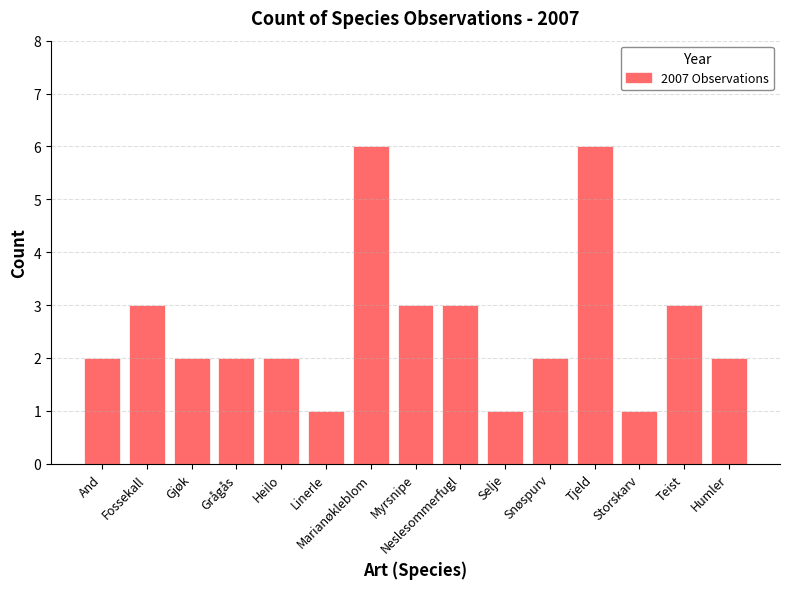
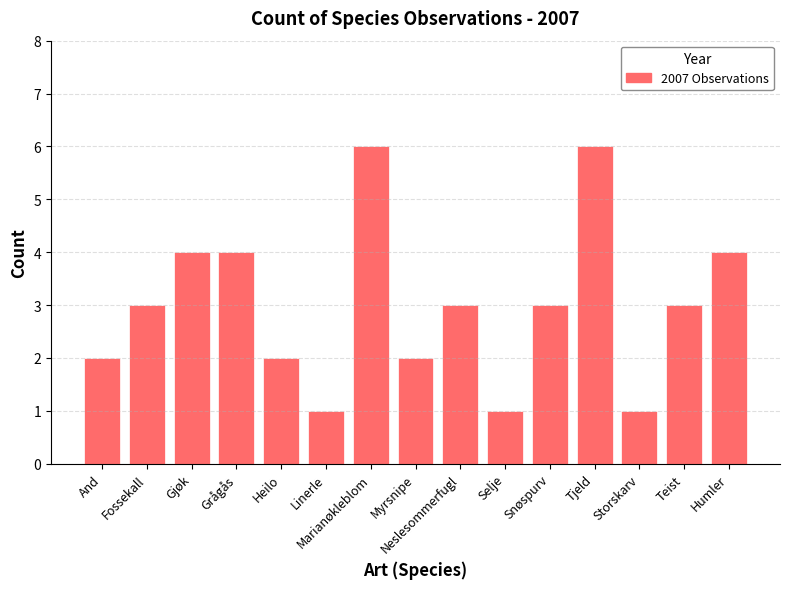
  {
    "And": 2,
    "Fossekall": 3,
-   "Gjøk": 2,
-   "Grågås": 2,
+   "Gjøk": 4,
+   "Grågås": 4,
    "Heilo": 2,
    "Linerle": 1,
    "Marianøkleblom": 6,
-   "Myrsnipe": 3,
+   "Myrsnipe": 2,
    "Neslesommerfugl": 3,
    "Selje": 1,
-   "Snøspurv": 2,
+   "Snøspurv": 3,
    "Tjeld": 6,
    "Storskarv": 1,
    "Teist": 3,
-   "Humler": 2
+   "Humler": 4
  }
